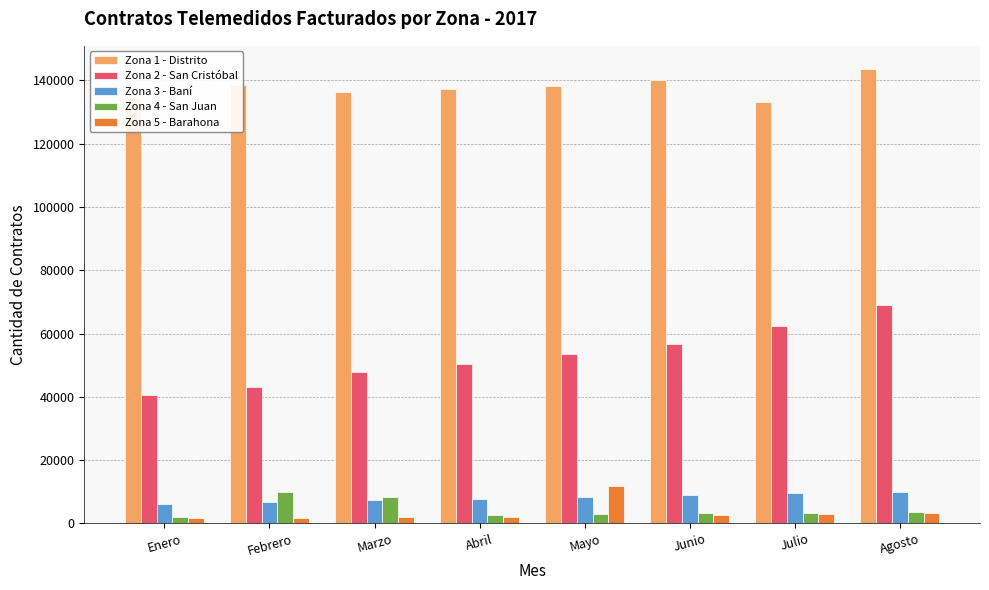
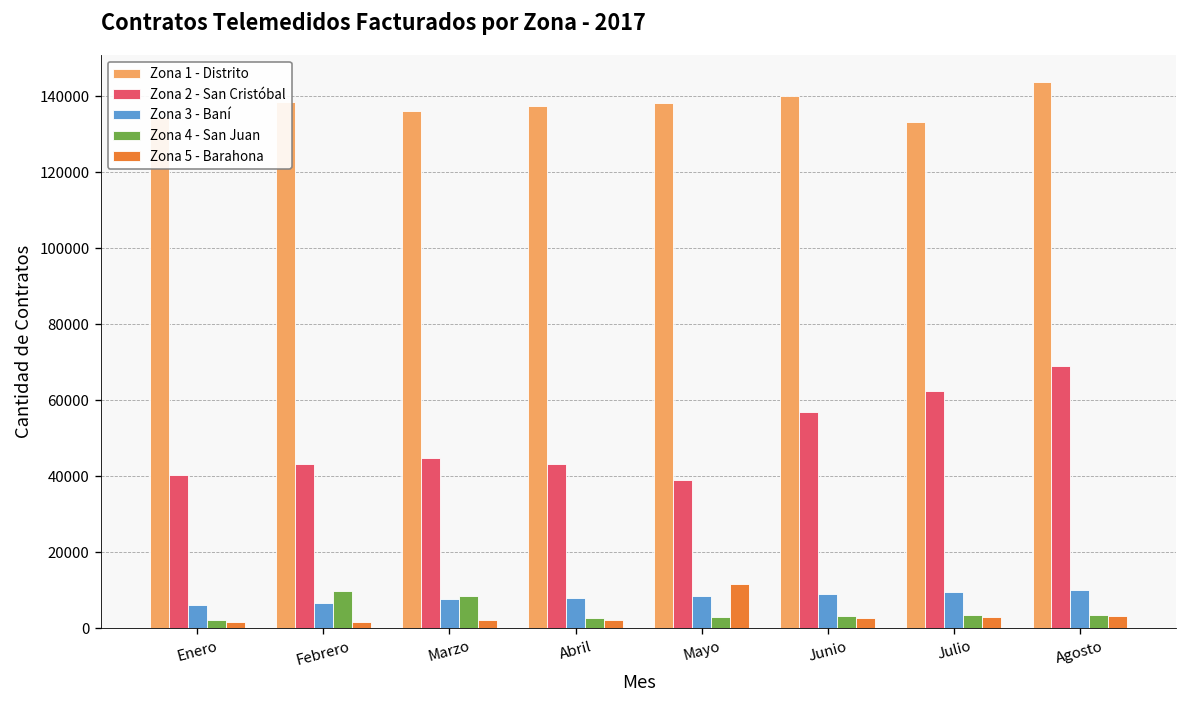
  {
    "Zona 1 - Distrito": {
      "Marzo": 136000,
      "Abril": 137000,
      "Mayo": 138000,
      "Junio": 140000,
      "Julio": 133000,
      "Agosto": 144000
    },
    "Zona 2 - San Cristóbal": {
      "Enero": 40000,
      "Febrero": 43000,
-     "Marzo": 48000,
-     "Abril": 50000,
-     "Mayo": 54000,
+     "Marzo": 45000,
+     "Abril": 43000,
+     "Mayo": 39000,
      "Junio": 57000,
      "Julio": 62000,
      "Agosto": 69000
    },
    "Zona 3 - Baní": {
      "Enero": 6000,
      "Febrero": 7000,
      "Marzo": 8000,
      "Abril": 8000,
      "Mayo": 8000,
      "Junio": 9000,
      "Julio": 9000,
      "Agosto": 10000
    },
    "Zona 4 - San Juan": {
      "Enero": 2000,
      "Febrero": 10000,
      "Marzo": 8000,
      "Abril": 3000,
      "Mayo": 3000,
      "Junio": 3000,
      "Julio": 3000,
      "Agosto": 4000
    },
    "Zona 5 - Barahona": {
      "Enero": 2000,
      "Febrero": 2000,
      "Marzo": 2000,
      "Abril": 2000,
      "Mayo": 12000,
      "Junio": 3000,
      "Julio": 3000,
      "Agosto": 3000
    }
  }
